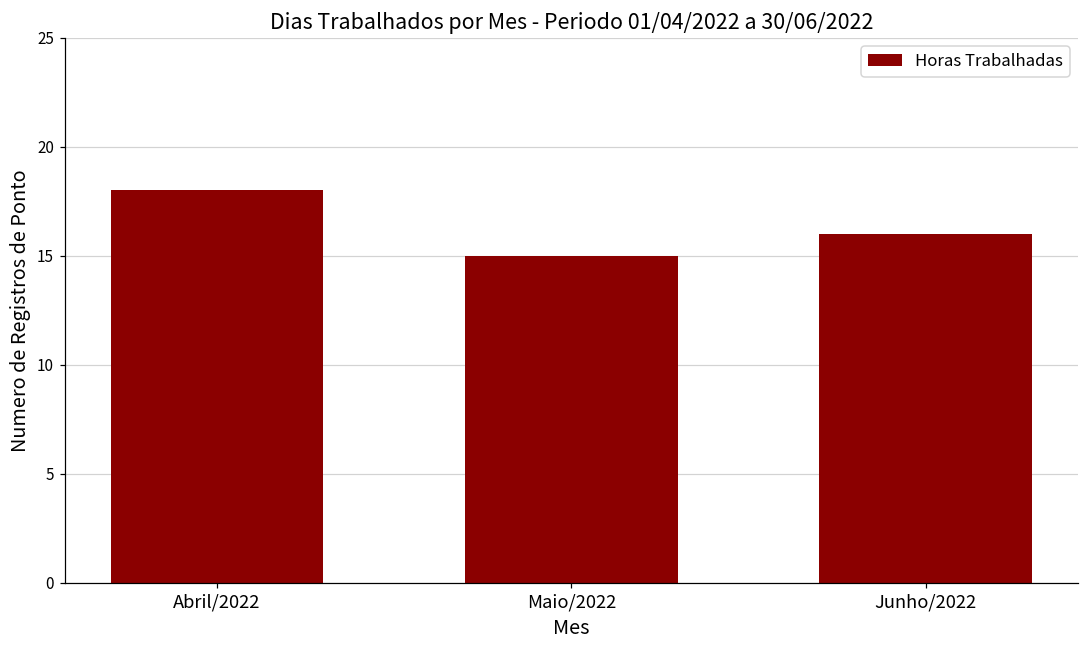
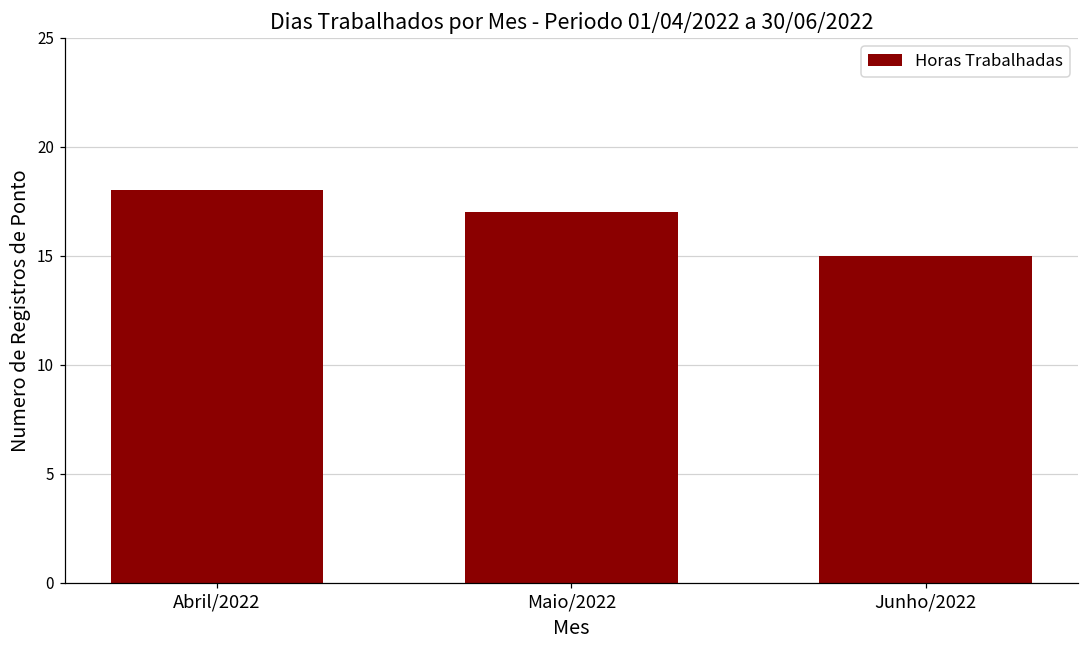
  {
    "Abril/2022": 18,
-   "Maio/2022": 15,
-   "Junho/2022": 16
+   "Maio/2022": 17,
+   "Junho/2022": 15
  }
